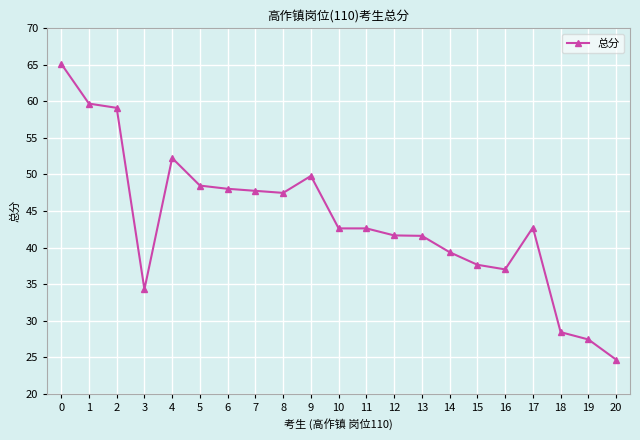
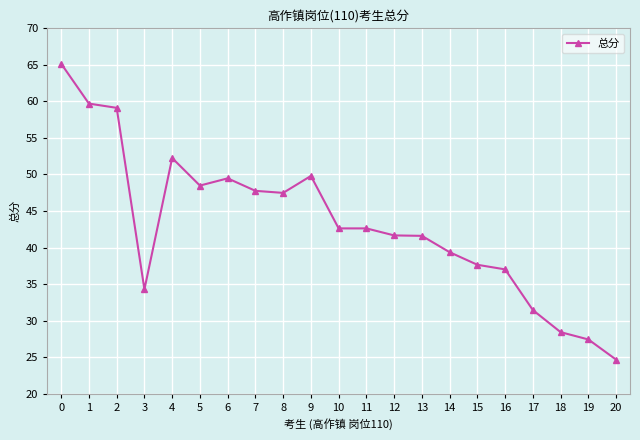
  {
    "0": 65,
    "1": 60,
    "2": 59,
    "3": 34,
    "4": 52,
    "5": 48,
-   "6": 48,
+   "6": 49,
    "7": 48,
    "8": 47,
    "9": 50,
    "10": 43,
    "11": 43,
    "12": 42,
    "13": 42,
    "14": 39,
    "15": 38,
    "16": 37,
-   "17": 43,
+   "17": 31,
    "18": 28,
    "19": 27,
    "20": 25
  }
